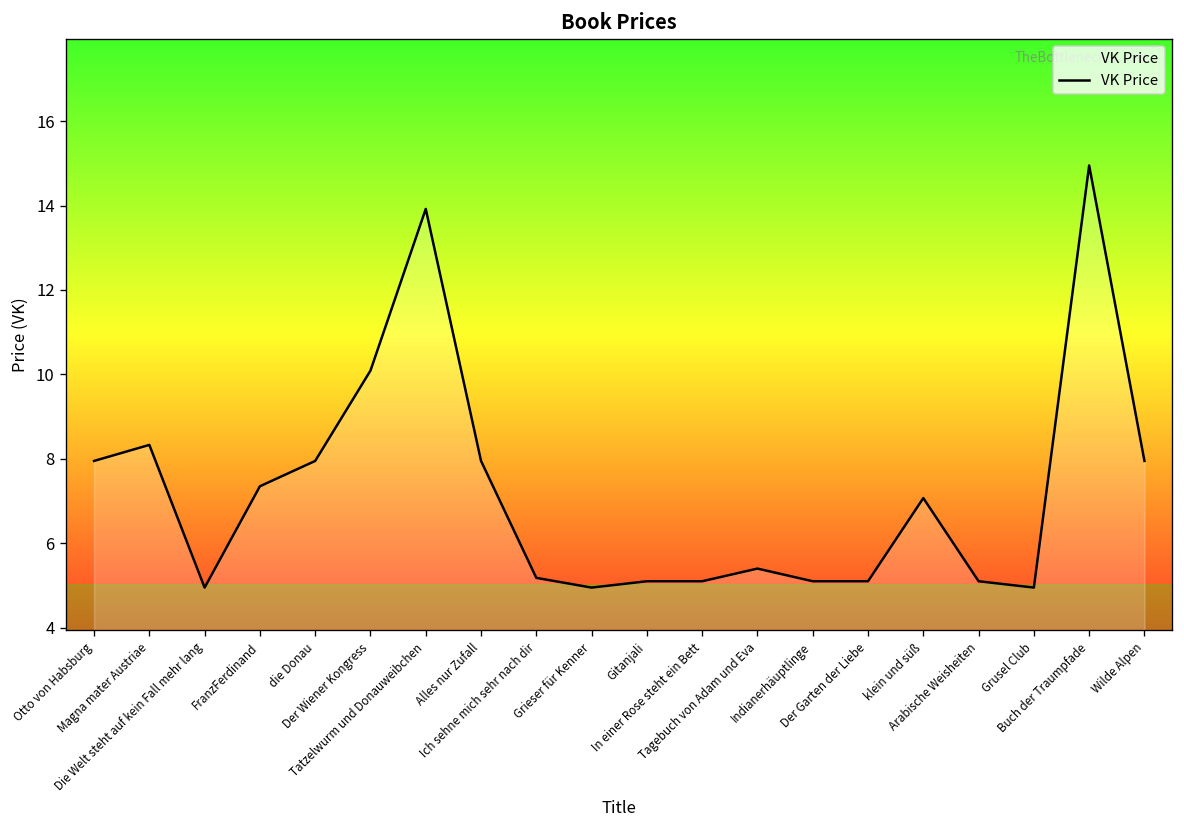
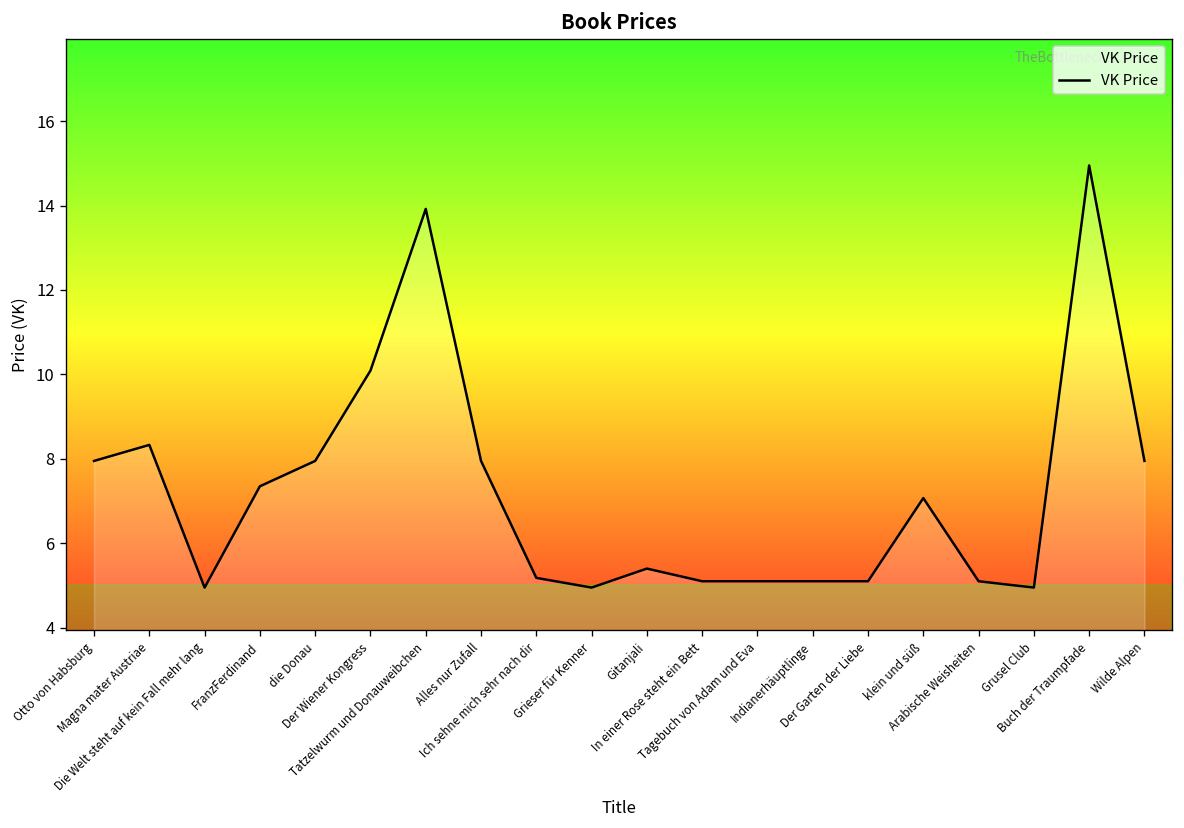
  {
    "Otto von Habsburg": 8.0,
    "Magna mater Austriae": 8.3,
    "Die Welt steht auf kein Fall mehr lang": 5.0,
    "FranzFerdinand": 7.4,
    "die Donau": 8.0,
    "Der Wiener Kongress": 10.1,
    "Tatzelwurm und Donauweibchen": 13.9,
    "Alles nur Zufall": 8.0,
    "Ich sehne mich sehr nach dir": 5.2,
    "Grieser für Kenner": 5.0,
-   "Gitanjali": 5.1,
+   "Gitanjali": 5.4,
    "In einer Rose steht ein Bett": 5.1,
-   "Tagebuch von Adam und Eva": 5.4,
+   "Tagebuch von Adam und Eva": 5.1,
    "Indianerhäuptlinge": 5.1,
    "Der Garten der Liebe": 5.1,
    "klein und süß": 7.1,
    "Arabische Weisheiten": 5.1,
    "Grusel Club": 5.0,
    "Buch der Traumpfade": 15.0,
    "Wilde Alpen": 8.0
  }
